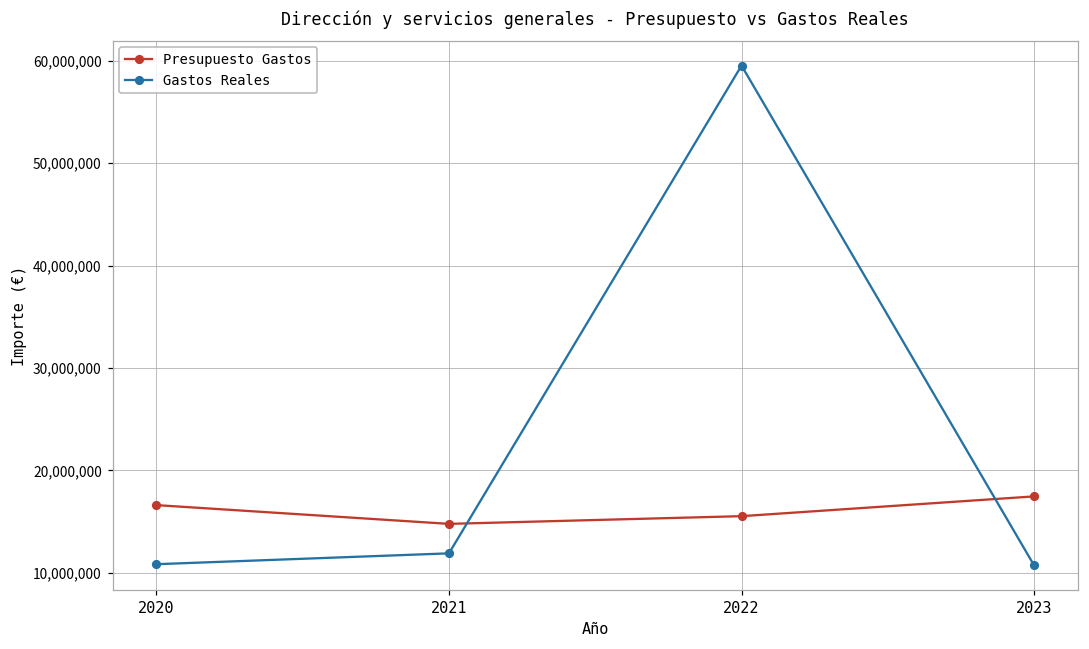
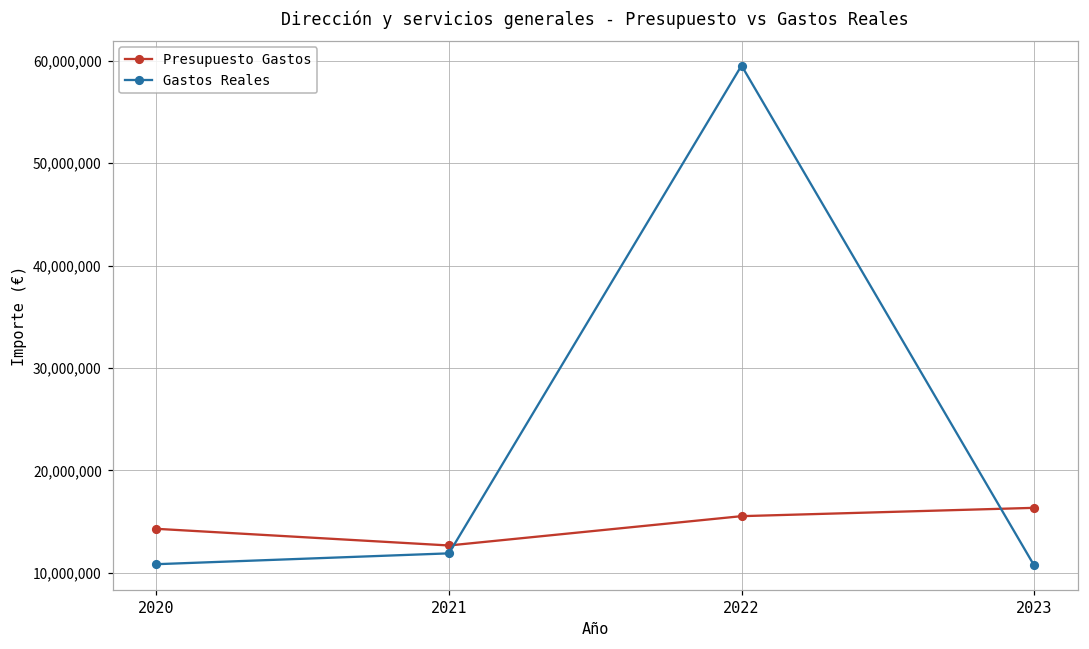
  {
    "Presupuesto Gastos": {
-     "2020": "17,000,000",
-     "2021": "15,000,000",
+     "2020": "14,000,000",
+     "2021": "13,000,000",
      "2022": "16,000,000",
-     "2023": "17,000,000"
+     "2023": "16,000,000"
    },
    "Gastos Reales": {
      "2020": "11,000,000",
      "2021": "12,000,000",
      "2022": "60,000,000",
      "2023": "11,000,000"
    }
  }
